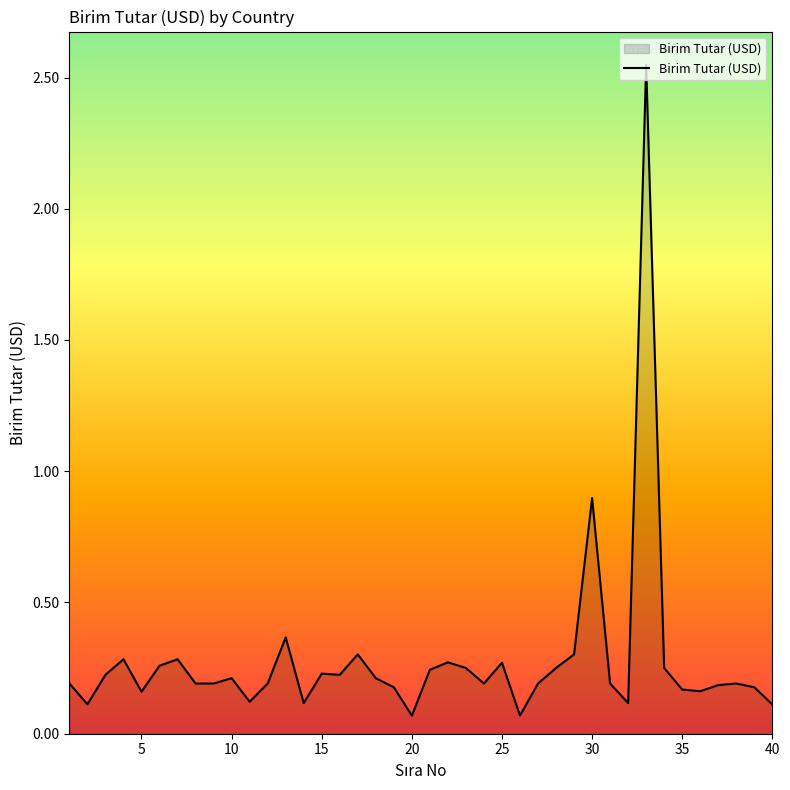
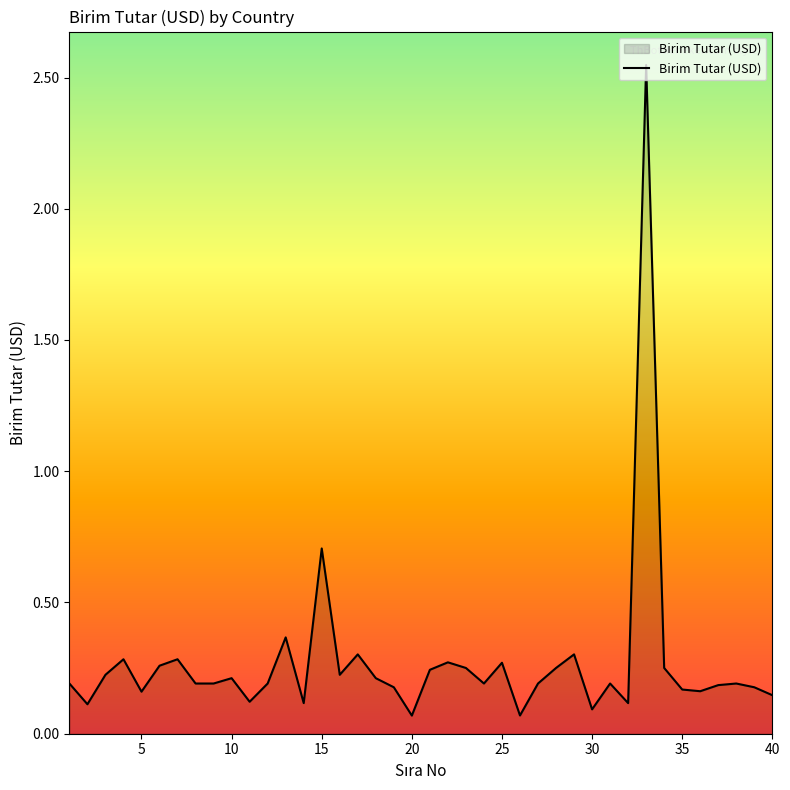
  {
    "5": 0.16,
    "10": 0.21,
-   "15": 0.23,
+   "15": 0.71,
    "20": 0.07,
    "25": 0.27,
-   "30": 0.90,
+   "30": 0.09,
    "35": 0.17,
-   "40": 0.11
+   "40": 0.15
  }
